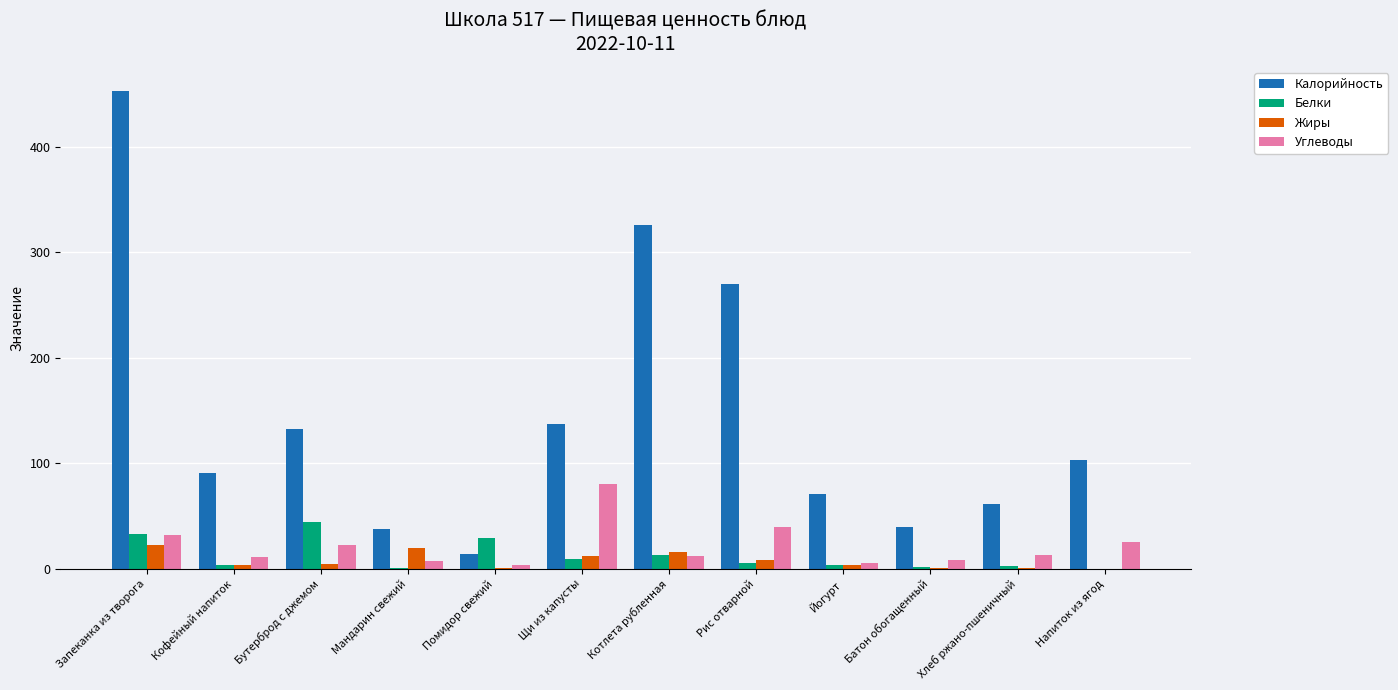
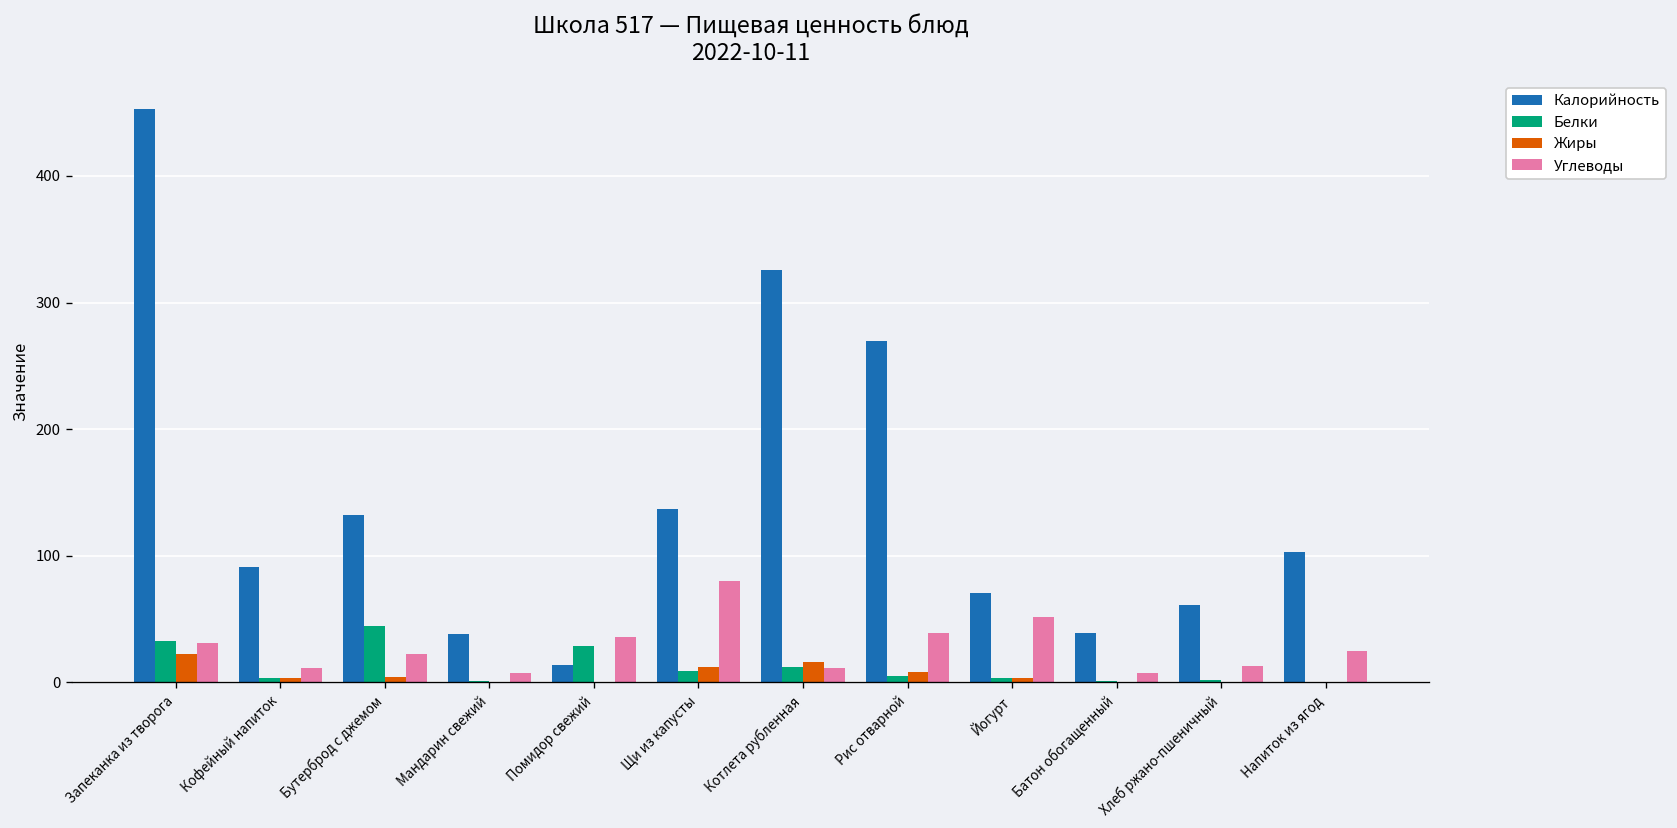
  {
    "Калорийность": {
      "Запеканка из творога": 453,
      "Кофейный напиток": 91,
      "Бутерброд с джемом": 132,
      "Мандарин свежий": 38,
      "Помидор свежий": 14,
      "Щи из капусты": 137,
      "Котлета рубленная": 326,
      "Рис отварной": 270,
      "Йогурт": 71,
      "Батон обогащенный": 39,
      "Хлеб ржано-пшеничный": 61,
      "Напиток из ягод": 103
    },
    "Белки": {
      "Запеканка из творога": 33,
      "Кофейный напиток": 4,
      "Бутерброд с джемом": 44,
      "Помидор свежий": 29,
      "Щи из капусты": 9,
      "Котлета рубленная": 12,
      "Рис отварной": 5,
      "Йогурт": 4
    },
    "Жиры": {
      "Запеканка из творога": 22,
      "Кофейный напиток": 4,
      "Бутерброд с джемом": 4,
-     "Мандарин свежий": 20,
+     "Мандарин свежий": 0,
      "Щи из капусты": 12,
      "Котлета рубленная": 16,
      "Рис отварной": 8,
      "Йогурт": 3
    },
    "Углеводы": {
      "Запеканка из творога": 31,
      "Кофейный напиток": 11,
      "Бутерброд с джемом": 22,
      "Мандарин свежий": 8,
-     "Помидор свежий": 4,
+     "Помидор свежий": 36,
      "Щи из капусты": 80,
      "Котлета рубленная": 12,
      "Рис отварной": 39,
-     "Йогурт": 6,
+     "Йогурт": 52,
      "Батон обогащенный": 8,
      "Хлеб ржано-пшеничный": 13,
      "Напиток из ягод": 25
    }
  }
